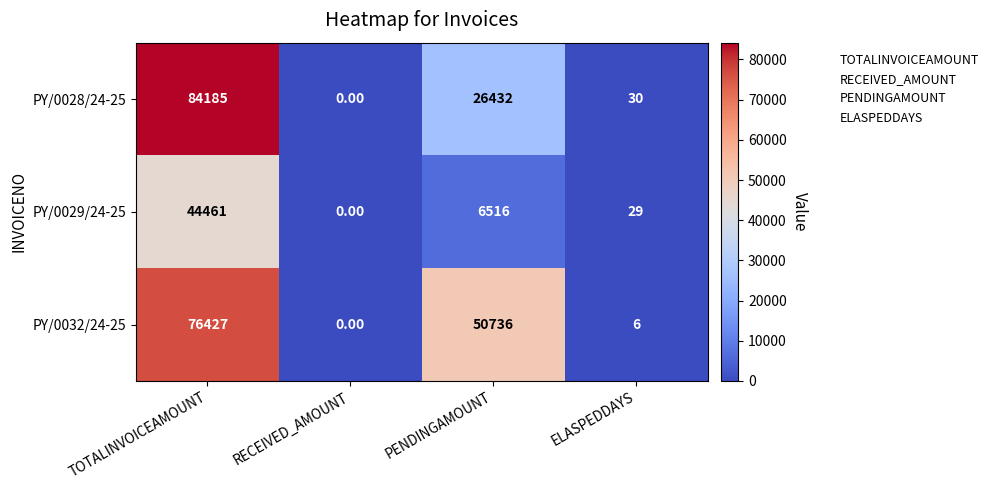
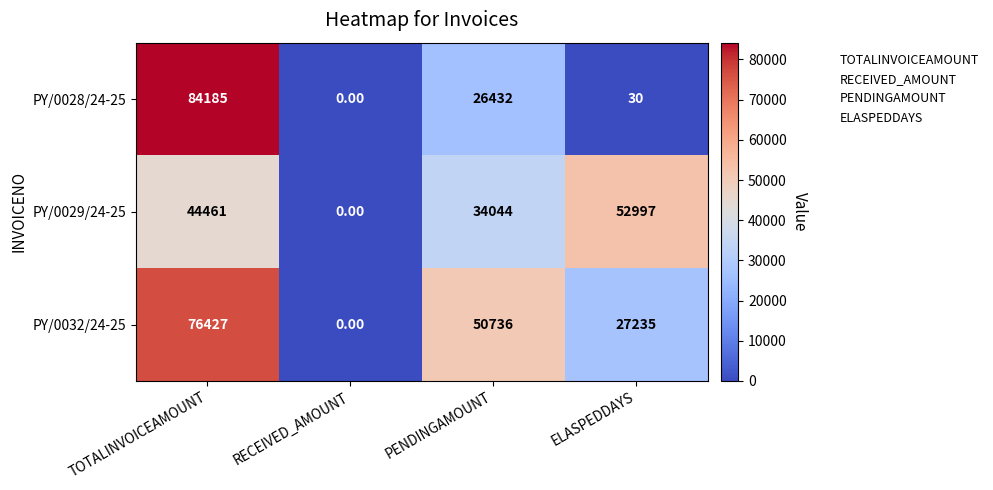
  {
    "PY/0028/24-25": {
      "TOTALINVOICEAMOUNT": 84185,
      "RECEIVED_AMOUNT": 0.00,
      "PENDINGAMOUNT": 26432,
      "ELASPEDDAYS": 30
    },
    "PY/0029/24-25": {
      "TOTALINVOICEAMOUNT": 44461,
      "RECEIVED_AMOUNT": 0.00,
-     "PENDINGAMOUNT": 6516,
-     "ELASPEDDAYS": 29
+     "PENDINGAMOUNT": 34044,
+     "ELASPEDDAYS": 52997
    },
    "PY/0032/24-25": {
      "TOTALINVOICEAMOUNT": 76427,
      "RECEIVED_AMOUNT": 0.00,
      "PENDINGAMOUNT": 50736,
-     "ELASPEDDAYS": 6
+     "ELASPEDDAYS": 27235
    }
  }
